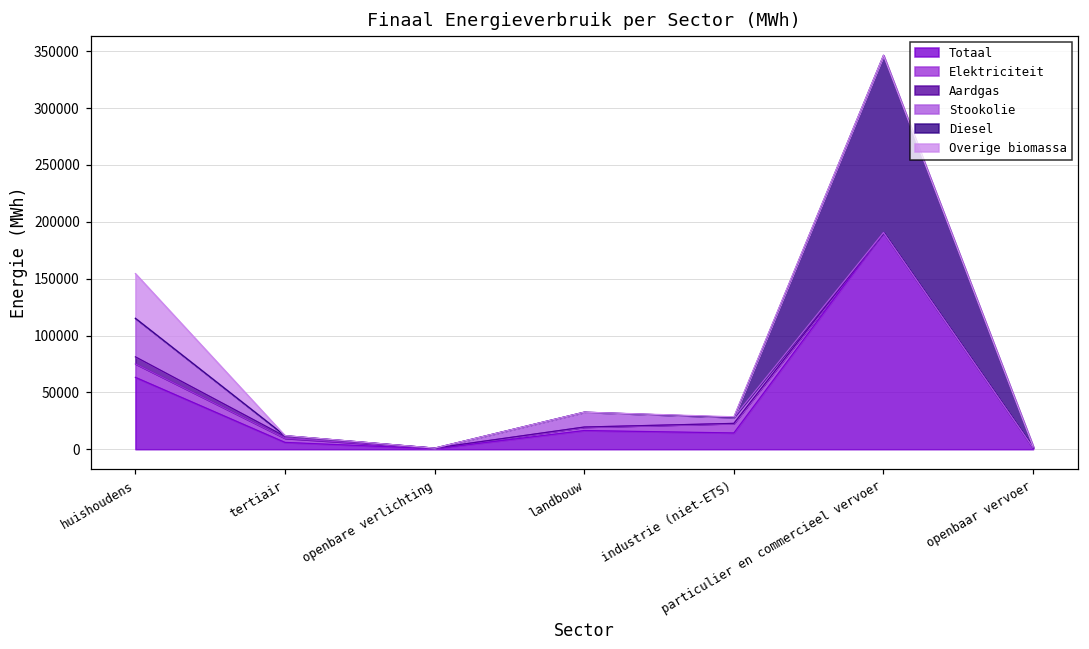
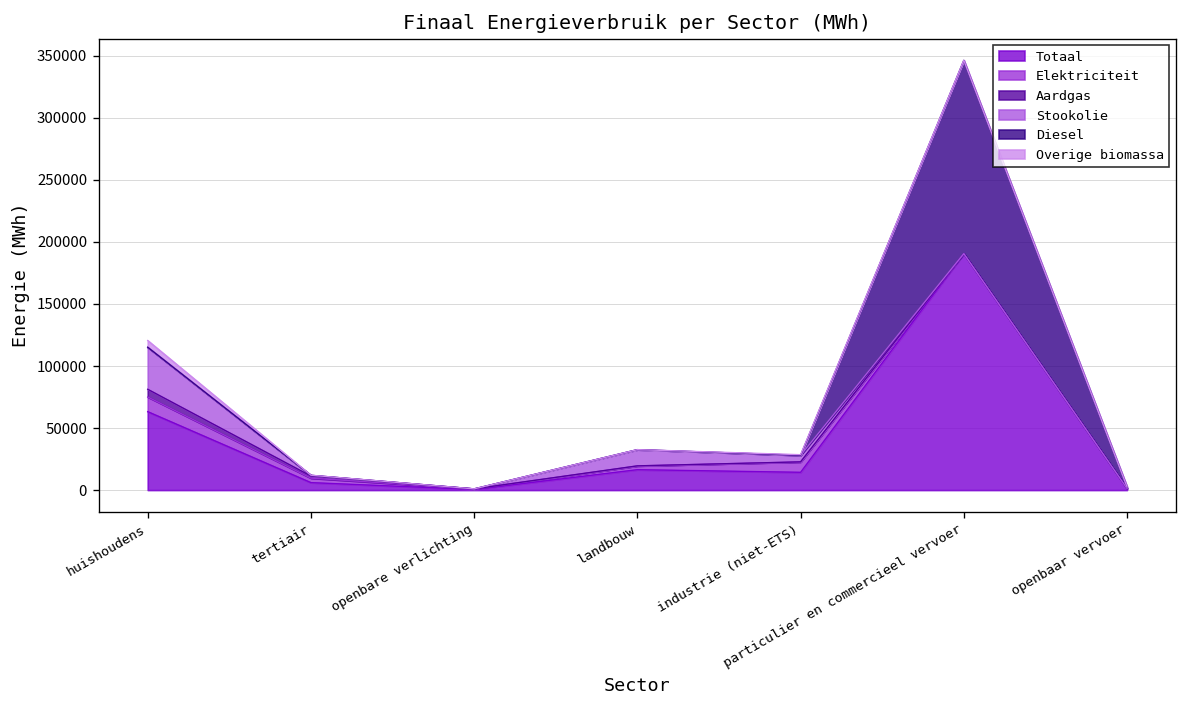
  {
    "Overige biomassa": {
-     "huishoudens": 39000
+     "huishoudens": 5000
    }
  }
